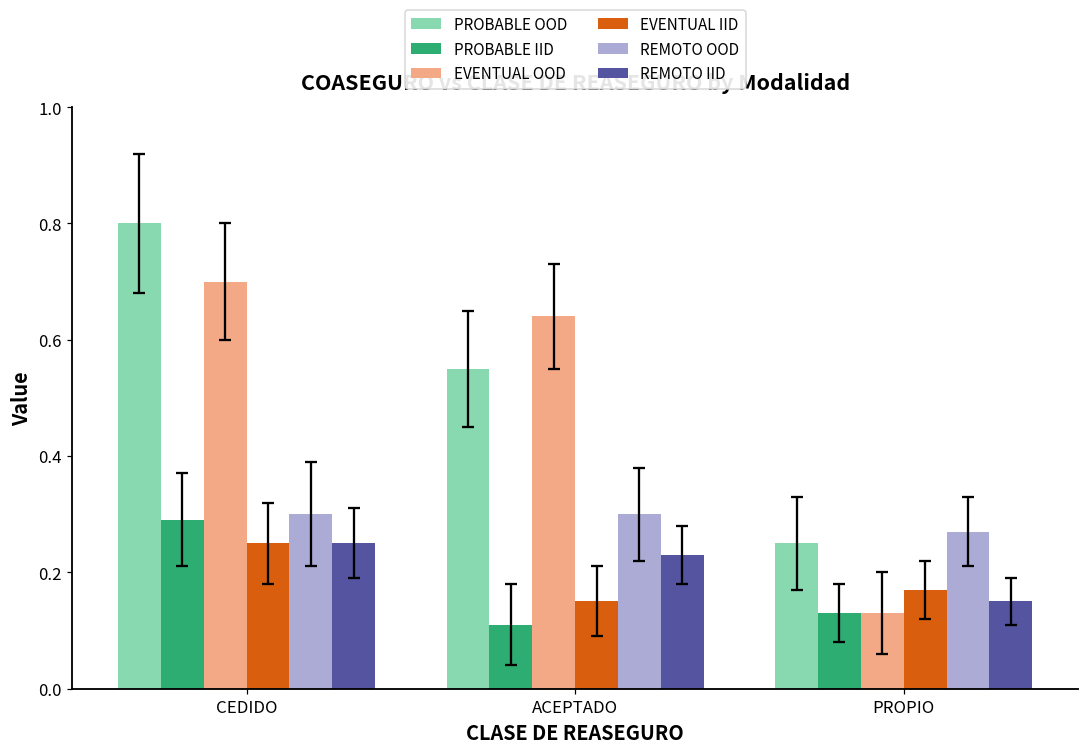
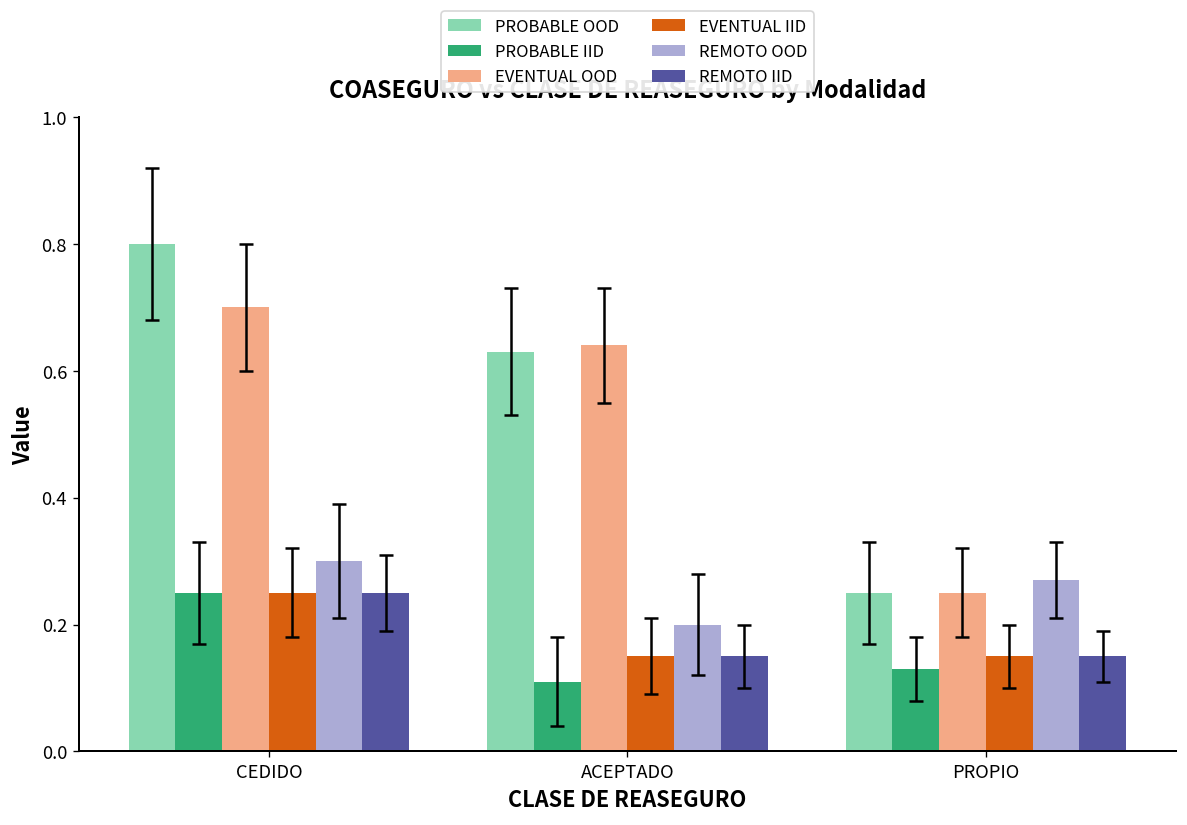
  {
    "PROBABLE OOD": {
      "CEDIDO": 0.80,
-     "ACEPTADO": 0.55,
+     "ACEPTADO": 0.63,
      "PROPIO": 0.25
    },
    "PROBABLE IID": {
-     "CEDIDO": 0.29,
+     "CEDIDO": 0.25,
      "ACEPTADO": 0.11,
      "PROPIO": 0.13
    },
    "EVENTUAL OOD": {
      "CEDIDO": 0.70,
      "ACEPTADO": 0.64,
-     "PROPIO": 0.13
+     "PROPIO": 0.25
    },
    "EVENTUAL IID": {
      "CEDIDO": 0.25,
      "ACEPTADO": 0.15,
-     "PROPIO": 0.17
+     "PROPIO": 0.15
    },
    "REMOTO OOD": {
      "CEDIDO": 0.3,
-     "ACEPTADO": 0.3,
+     "ACEPTADO": 0.2,
      "PROPIO": 0.27
    },
    "REMOTO IID": {
      "CEDIDO": 0.25,
-     "ACEPTADO": 0.23,
+     "ACEPTADO": 0.15,
      "PROPIO": 0.15
    }
  }
